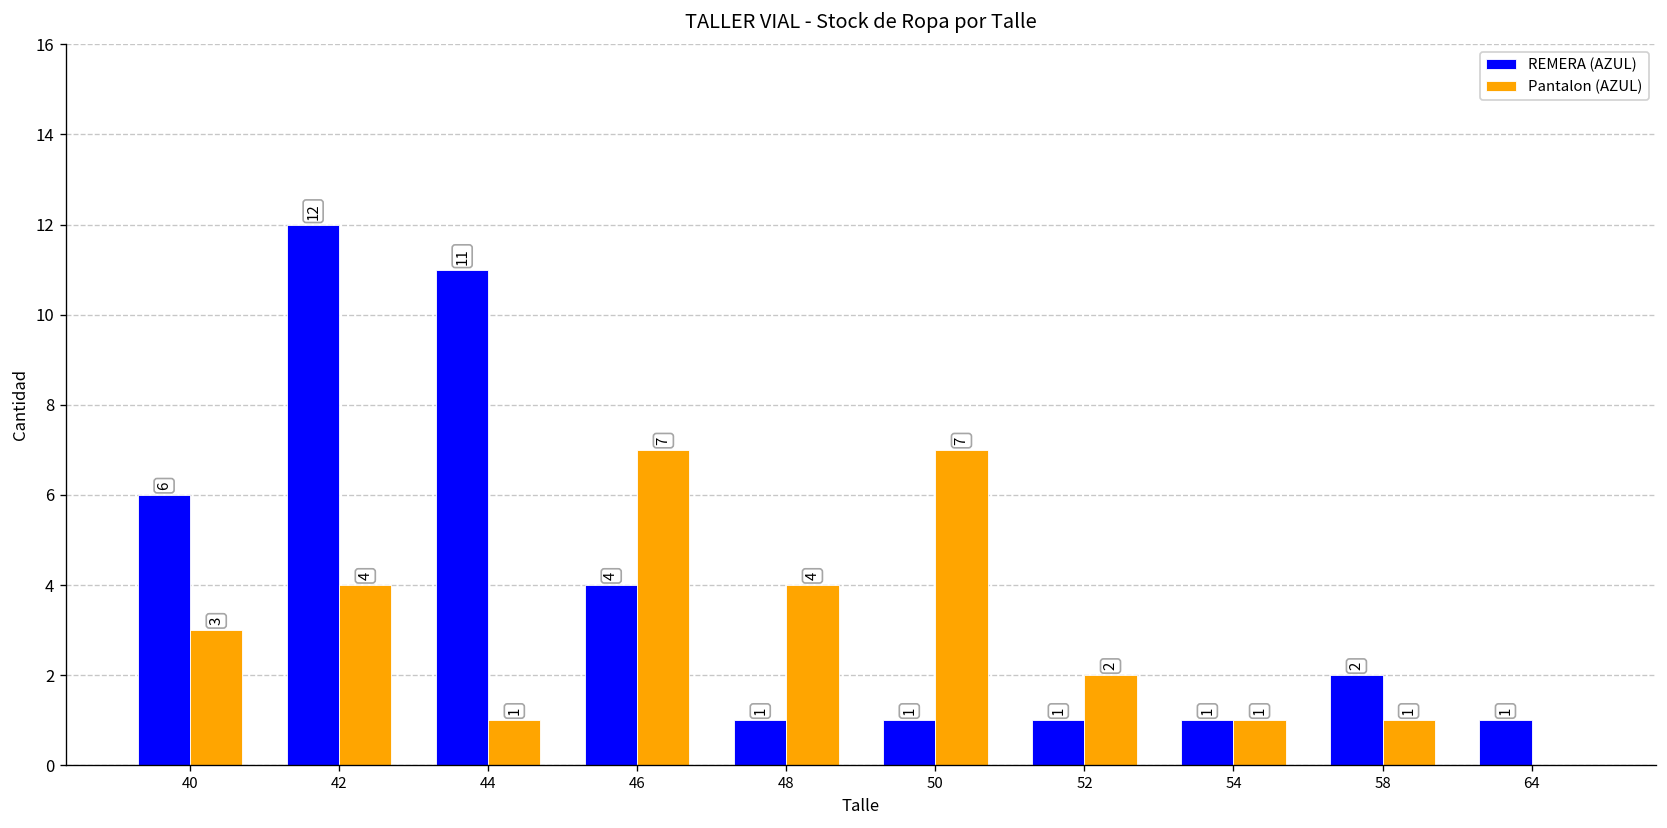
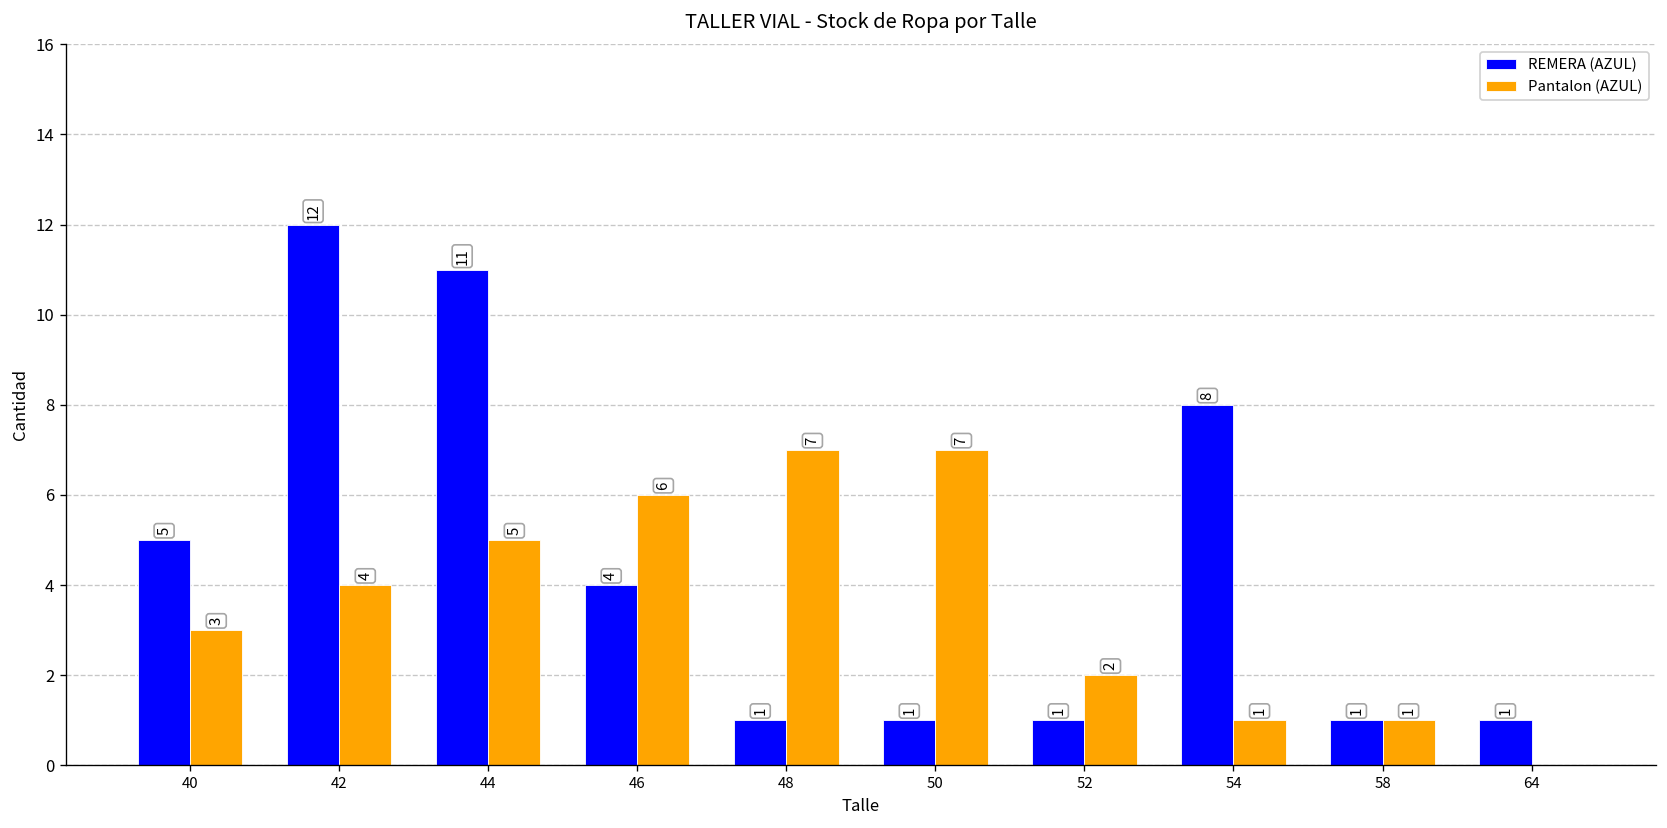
  {
    "REMERA (AZUL)": {
-     "40": 6,
-     "54": 1,
-     "58": 2
+     "40": 5,
+     "54": 8,
+     "58": 1
    },
    "Pantalon (AZUL)": {
-     "44": 1,
-     "46": 7,
-     "48": 4
+     "44": 5,
+     "46": 6,
+     "48": 7
    }
  }
